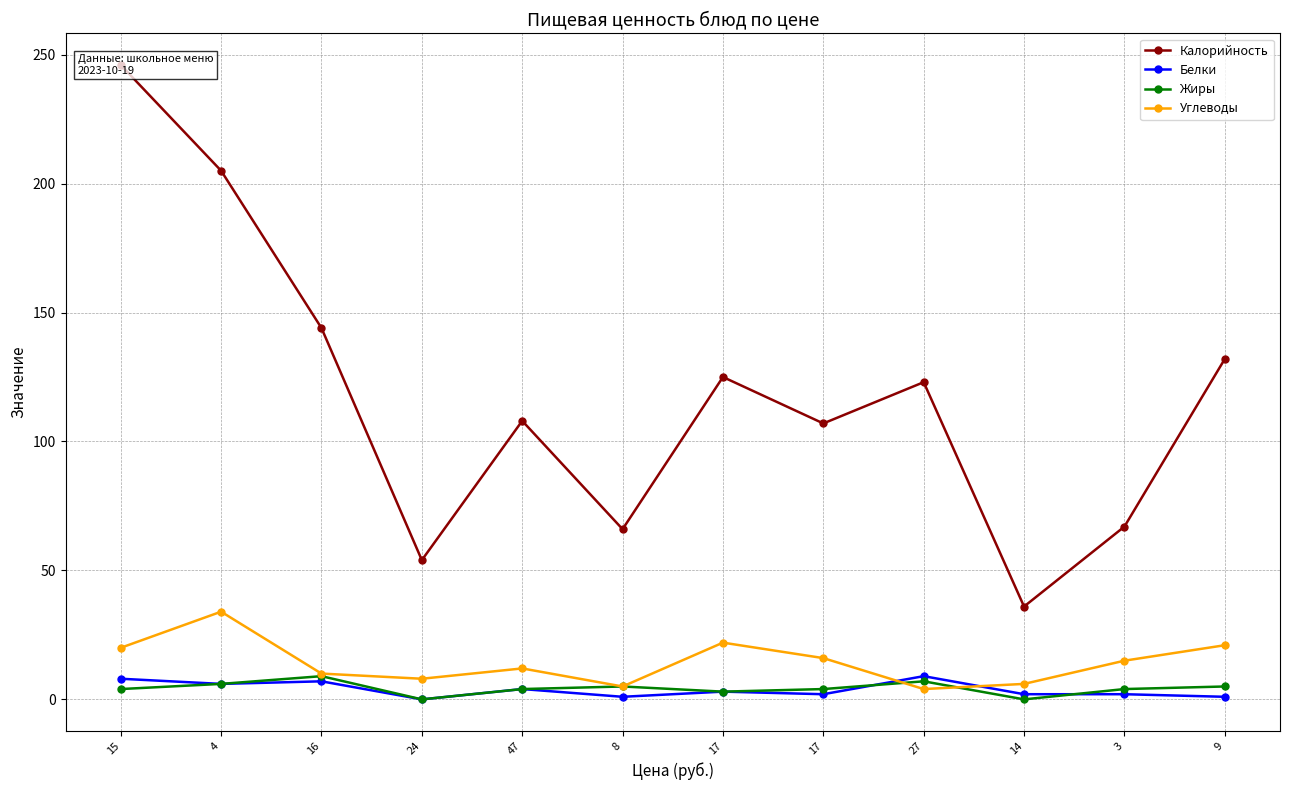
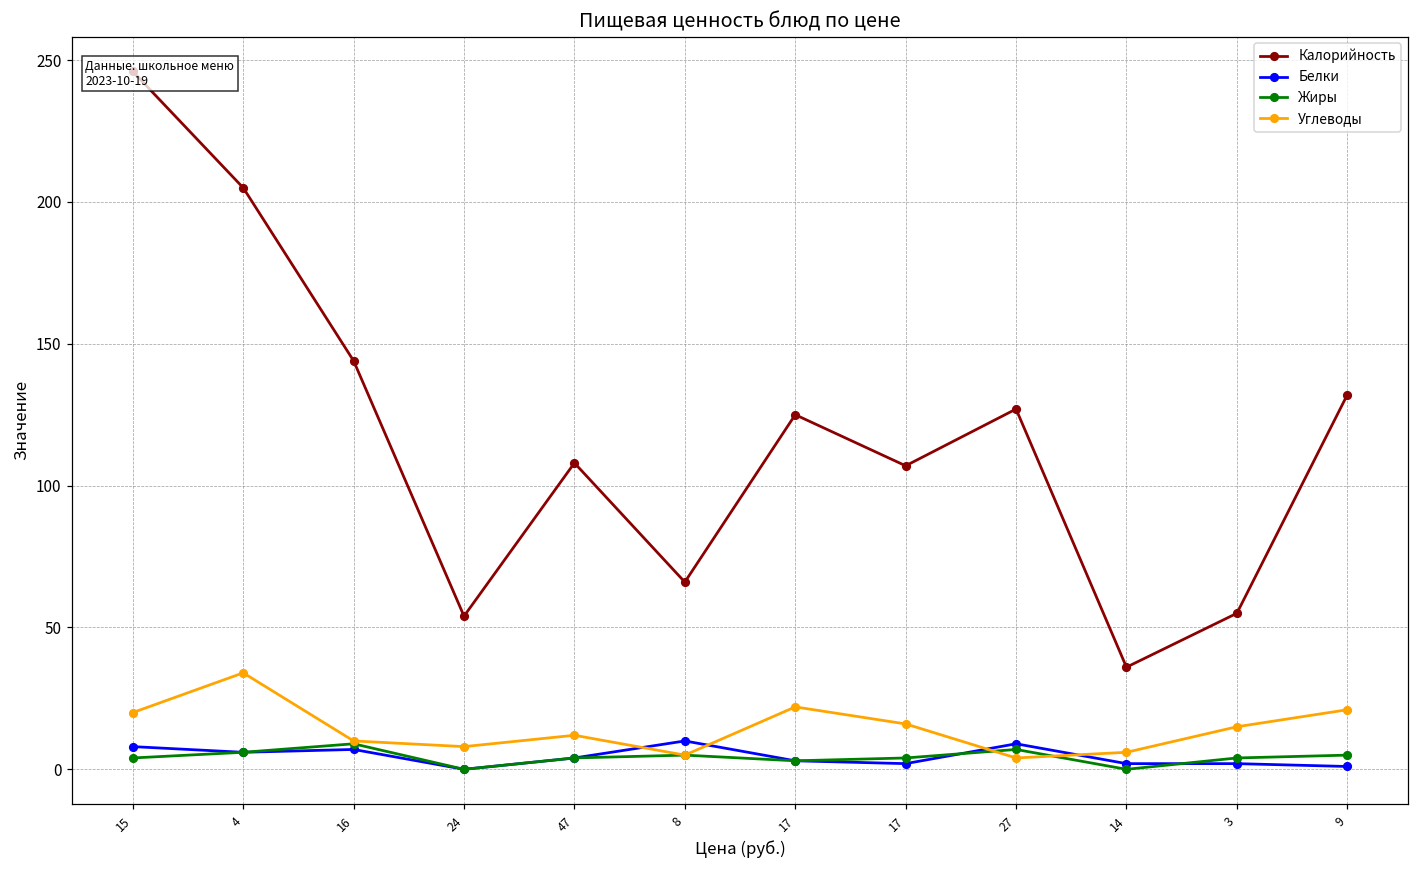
  {
    "Калорийность": {
      "4": 205,
      "16": 144,
      "24": 54,
      "47": 108,
      "8": 66,
-     "27": 123,
+     "27": 127,
      "14": 36,
-     "3": 67,
+     "3": 55,
      "9": 132
    },
    "Белки": {
      "15": 8,
      "16": 7,
-     "8": 1,
+     "8": 10,
      "27": 9,
      "14": 2,
      "3": 2,
      "9": 1
    },
    "Жиры": {
      "15": 4,
      "16": 9,
      "27": 7,
      "14": 0,
      "3": 4,
      "9": 5
    },
    "Углеводы": {
      "15": 20,
      "4": 34,
      "16": 10,
      "24": 8,
      "47": 12,
      "27": 4,
      "14": 6,
      "3": 15,
      "9": 21
    }
  }
